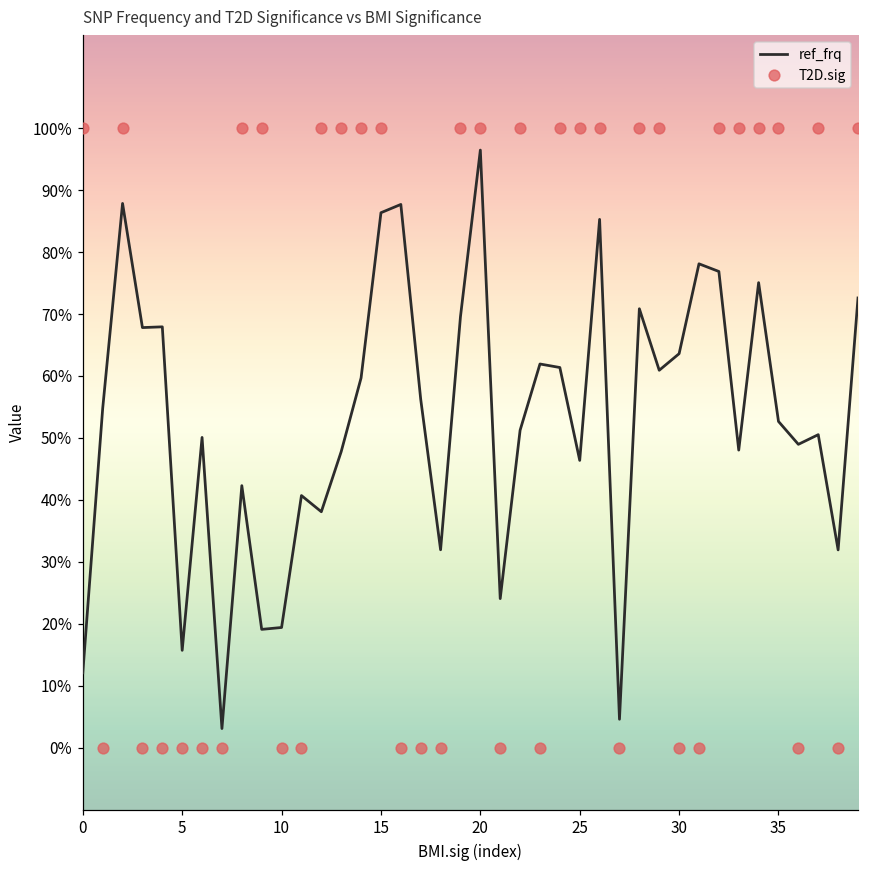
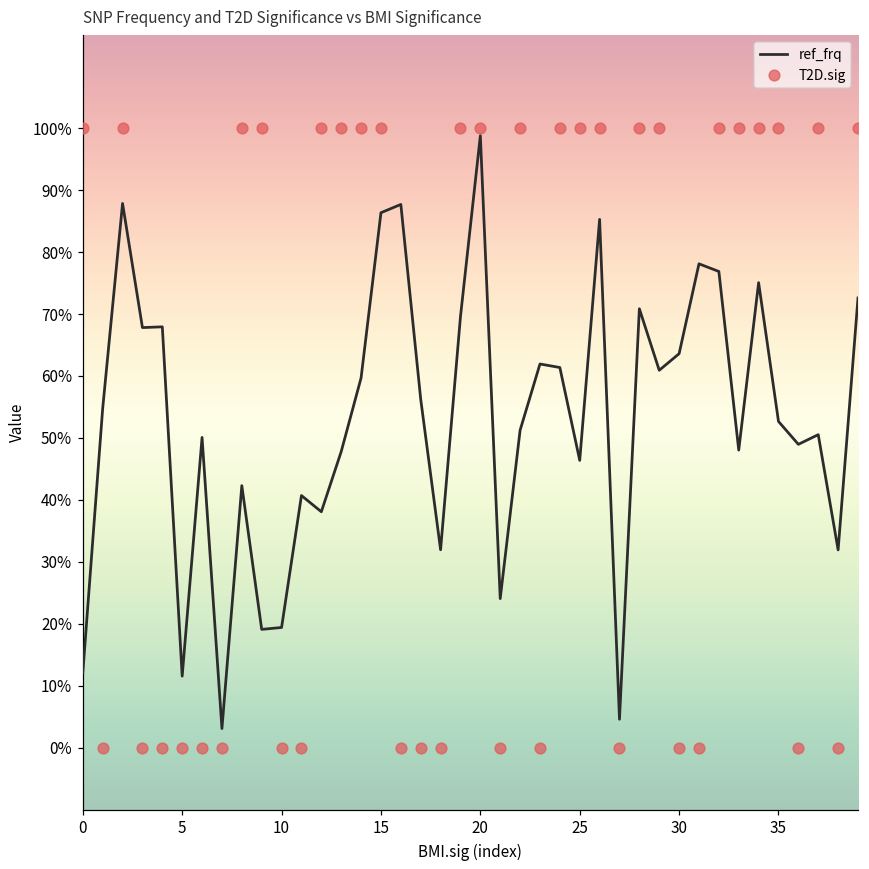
  {
    "ref_frq": {
      "0": "12%",
-     "5": "16%",
+     "5": "12%",
      "10": "19%",
      "15": "86%",
-     "20": "96%",
+     "20": "99%",
      "25": "46%",
      "30": "64%",
      "35": "53%"
    },
    "T2D.sig": {
      "0": "100%",
      "5": "0%",
      "10": "0%",
      "15": "100%",
      "20": "100%",
      "25": "100%",
      "30": "0%",
      "35": "100%"
    }
  }
